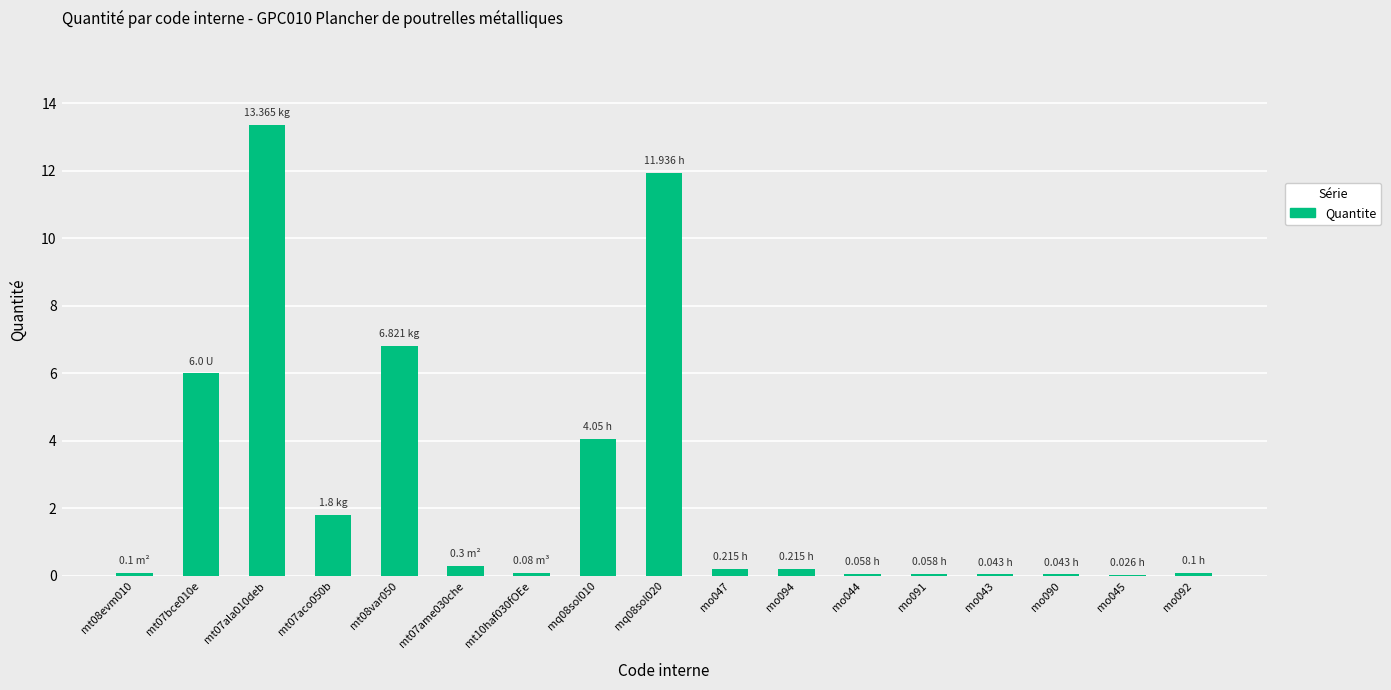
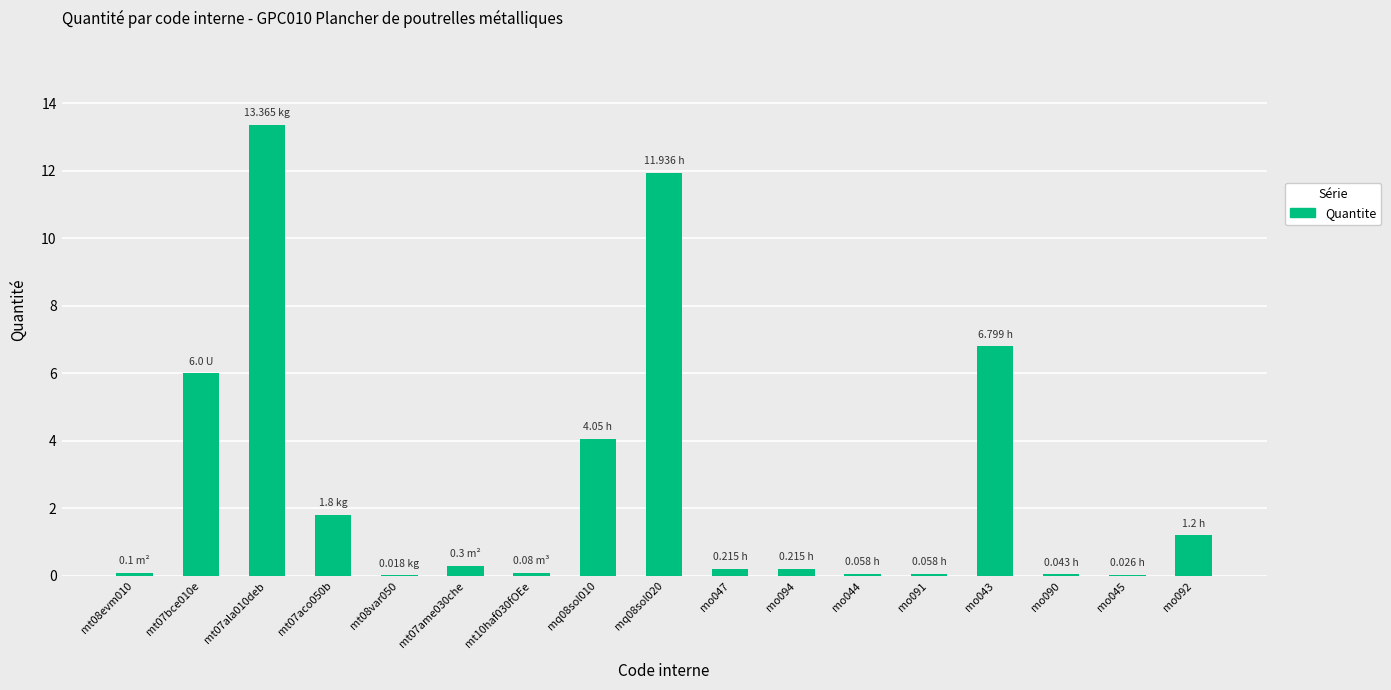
  {
    "mt08evm010": 0.1,
    "mt07bce010e": 6.0,
    "mt07ala010deb": 13.365,
    "mt07aco050b": 1.8,
-   "mt08var050": 6.821,
+   "mt08var050": 0.018,
    "mt07ame030che": 0.3,
    "mt10haf030fOEe": 0.08,
    "mq08sol010": 4.05,
    "mq08sol020": 11.936,
    "mo047": 0.215,
    "mo094": 0.215,
    "mo044": 0.058,
    "mo091": 0.058,
-   "mo043": 0.043,
+   "mo043": 6.799,
    "mo090": 0.043,
    "mo045": 0.026,
-   "mo092": 0.1
+   "mo092": 1.2
  }
